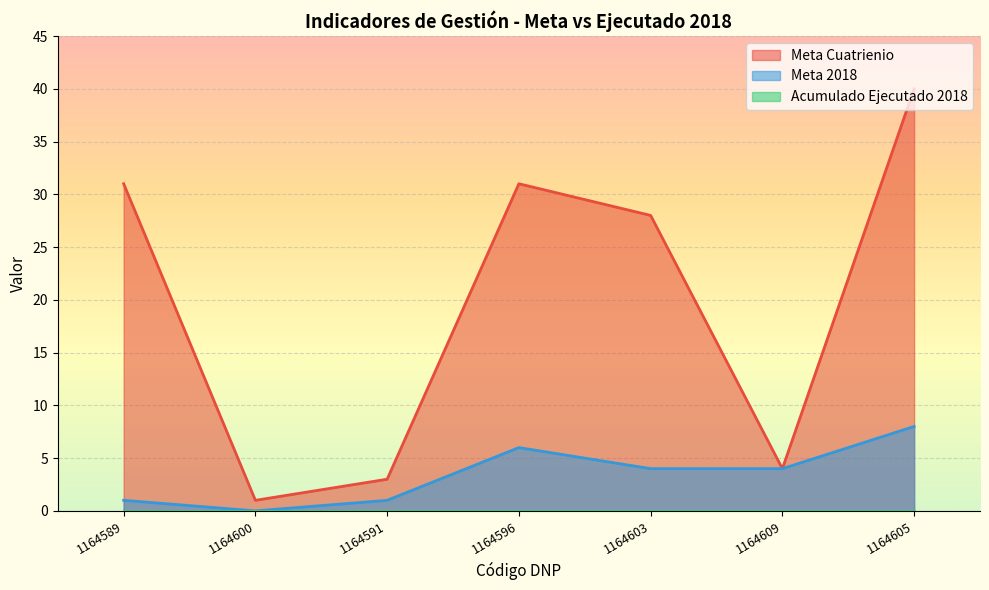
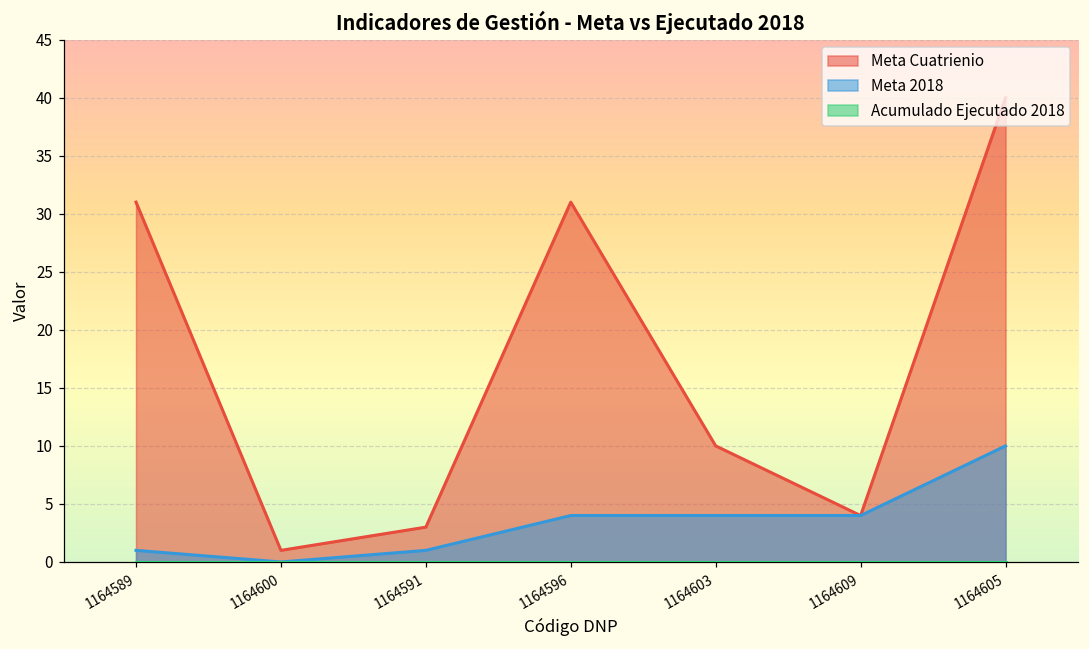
  {
    "Meta Cuatrienio": {
      "1164589": 31,
      "1164600": 1,
      "1164591": 3,
      "1164596": 31,
-     "1164603": 28
+     "1164603": 10
    },
    "Meta 2018": {
      "1164589": 1,
      "1164591": 1,
-     "1164596": 6,
+     "1164596": 4,
      "1164603": 4,
-     "1164605": 8
+     "1164605": 10
    },
    "Acumulado Ejecutado 2018": {
      "1164589": 0,
      "1164591": 0,
      "1164596": 0,
      "1164603": 0,
      "1164609": 0,
      "1164605": 0
    }
  }
